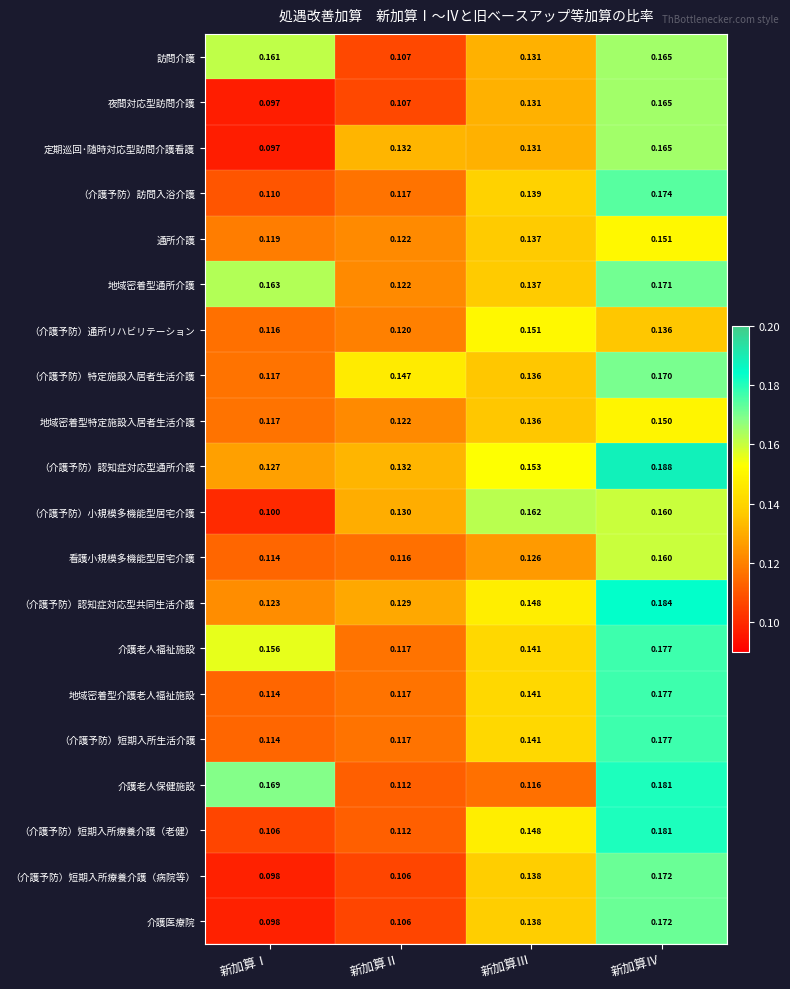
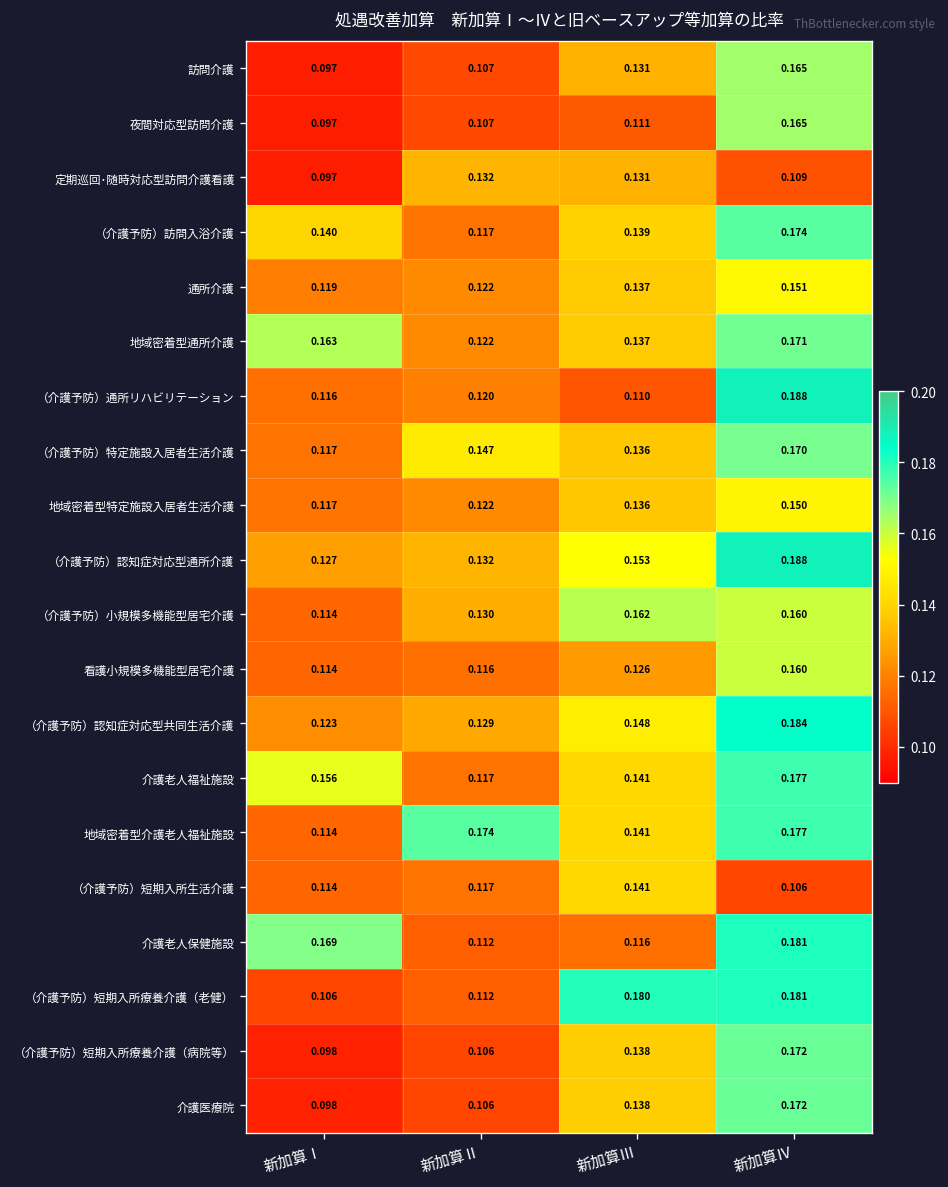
  {
    "訪問介護": {
-     "新加算Ⅰ": 0.161,
+     "新加算Ⅰ": 0.097,
      "新加算Ⅱ": 0.107,
      "新加算Ⅲ": 0.131,
      "新加算Ⅳ": 0.165
    },
    "夜間対応型訪問介護": {
      "新加算Ⅰ": 0.097,
      "新加算Ⅱ": 0.107,
-     "新加算Ⅲ": 0.131,
+     "新加算Ⅲ": 0.111,
      "新加算Ⅳ": 0.165
    },
    "定期巡回･随時対応型訪問介護看護": {
      "新加算Ⅰ": 0.097,
      "新加算Ⅱ": 0.132,
      "新加算Ⅲ": 0.131,
-     "新加算Ⅳ": 0.165
+     "新加算Ⅳ": 0.109
    },
    "（介護予防）訪問入浴介護": {
-     "新加算Ⅰ": 0.110,
+     "新加算Ⅰ": 0.140,
      "新加算Ⅱ": 0.117,
      "新加算Ⅲ": 0.139,
      "新加算Ⅳ": 0.174
    },
    "通所介護": {
      "新加算Ⅰ": 0.119,
      "新加算Ⅱ": 0.122,
      "新加算Ⅲ": 0.137,
      "新加算Ⅳ": 0.151
    },
    "地域密着型通所介護": {
      "新加算Ⅰ": 0.163,
      "新加算Ⅱ": 0.122,
      "新加算Ⅲ": 0.137,
      "新加算Ⅳ": 0.171
    },
    "（介護予防）通所リハビリテーション": {
      "新加算Ⅰ": 0.116,
      "新加算Ⅱ": 0.120,
-     "新加算Ⅲ": 0.151,
-     "新加算Ⅳ": 0.136
+     "新加算Ⅲ": 0.110,
+     "新加算Ⅳ": 0.188
    },
    "（介護予防）特定施設入居者生活介護": {
      "新加算Ⅰ": 0.117,
      "新加算Ⅱ": 0.147,
      "新加算Ⅲ": 0.136,
      "新加算Ⅳ": 0.170
    },
    "地域密着型特定施設入居者生活介護": {
      "新加算Ⅰ": 0.117,
      "新加算Ⅱ": 0.122,
      "新加算Ⅲ": 0.136,
      "新加算Ⅳ": 0.150
    },
    "（介護予防）認知症対応型通所介護": {
      "新加算Ⅰ": 0.127,
      "新加算Ⅱ": 0.132,
      "新加算Ⅲ": 0.153,
      "新加算Ⅳ": 0.188
    },
    "（介護予防）小規模多機能型居宅介護": {
-     "新加算Ⅰ": 0.100,
+     "新加算Ⅰ": 0.114,
      "新加算Ⅱ": 0.130,
      "新加算Ⅲ": 0.162,
      "新加算Ⅳ": 0.160
    },
    "看護小規模多機能型居宅介護": {
      "新加算Ⅰ": 0.114,
      "新加算Ⅱ": 0.116,
      "新加算Ⅲ": 0.126,
      "新加算Ⅳ": 0.160
    },
    "（介護予防）認知症対応型共同生活介護": {
      "新加算Ⅰ": 0.123,
      "新加算Ⅱ": 0.129,
      "新加算Ⅲ": 0.148,
      "新加算Ⅳ": 0.184
    },
    "介護老人福祉施設": {
      "新加算Ⅰ": 0.156,
      "新加算Ⅱ": 0.117,
      "新加算Ⅲ": 0.141,
      "新加算Ⅳ": 0.177
    },
    "地域密着型介護老人福祉施設": {
      "新加算Ⅰ": 0.114,
-     "新加算Ⅱ": 0.117,
+     "新加算Ⅱ": 0.174,
      "新加算Ⅲ": 0.141,
      "新加算Ⅳ": 0.177
    },
    "（介護予防）短期入所生活介護": {
      "新加算Ⅰ": 0.114,
      "新加算Ⅱ": 0.117,
      "新加算Ⅲ": 0.141,
-     "新加算Ⅳ": 0.177
+     "新加算Ⅳ": 0.106
    },
    "介護老人保健施設": {
      "新加算Ⅰ": 0.169,
      "新加算Ⅱ": 0.112,
      "新加算Ⅲ": 0.116,
      "新加算Ⅳ": 0.181
    },
    "（介護予防）短期入所療養介護（老健）": {
      "新加算Ⅰ": 0.106,
      "新加算Ⅱ": 0.112,
-     "新加算Ⅲ": 0.148,
+     "新加算Ⅲ": 0.180,
      "新加算Ⅳ": 0.181
    },
    "（介護予防）短期入所療養介護（病院等）": {
      "新加算Ⅰ": 0.098,
      "新加算Ⅱ": 0.106,
      "新加算Ⅲ": 0.138,
      "新加算Ⅳ": 0.172
    },
    "介護医療院": {
      "新加算Ⅰ": 0.098,
      "新加算Ⅱ": 0.106,
      "新加算Ⅲ": 0.138,
      "新加算Ⅳ": 0.172
    }
  }
